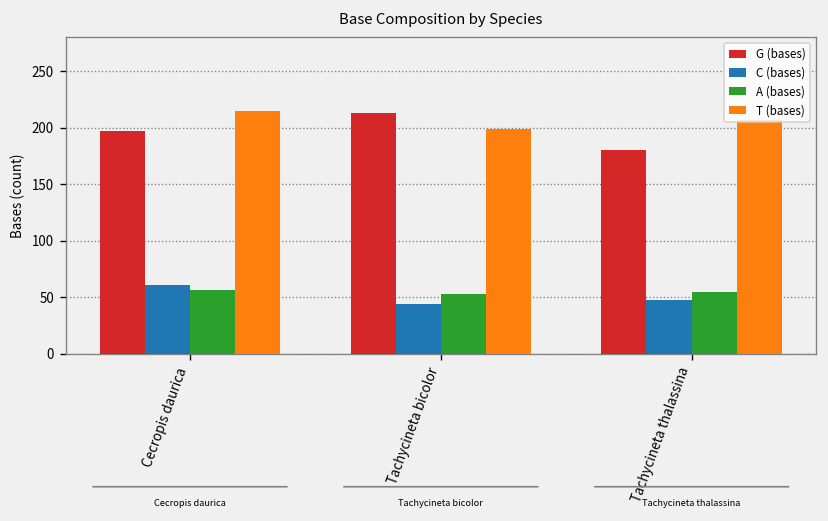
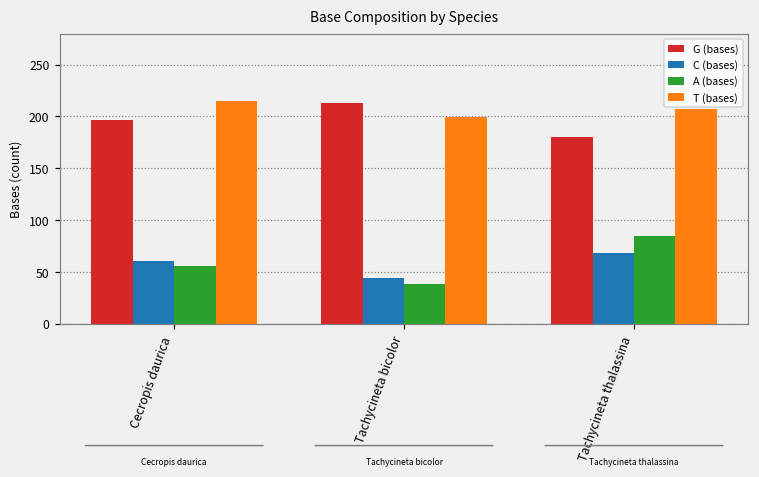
  {
    "G (bases)": {
      "Cecropis daurica": 200,
      "Tachycineta bicolor": 210,
      "Tachycineta thalassina": 180
    },
    "C (bases)": {
      "Cecropis daurica": 60,
      "Tachycineta bicolor": 40,
-     "Tachycineta thalassina": 50
+     "Tachycineta thalassina": 70
    },
    "A (bases)": {
      "Cecropis daurica": 60,
-     "Tachycineta bicolor": 50,
-     "Tachycineta thalassina": 60
+     "Tachycineta bicolor": 40,
+     "Tachycineta thalassina": 90
    },
    "T (bases)": {
      "Cecropis daurica": 220,
      "Tachycineta bicolor": 200
    }
  }
